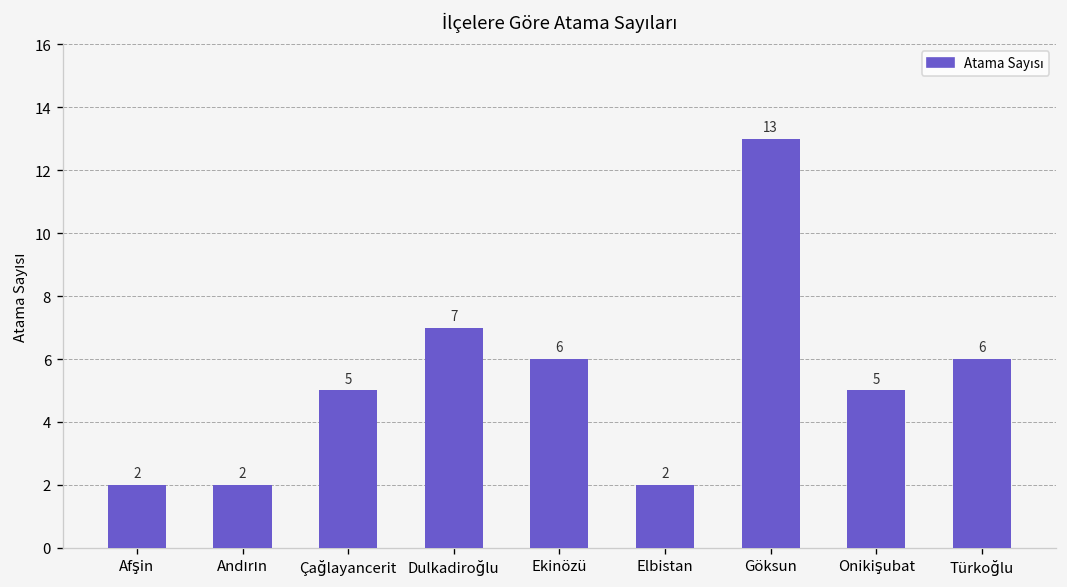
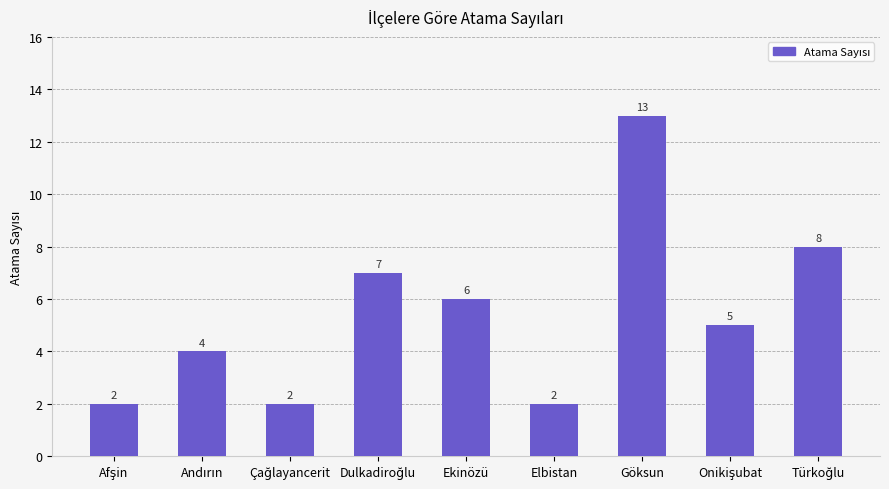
  {
    "Afşin": 2,
-   "Andırın": 2,
-   "Çağlayancerit": 5,
+   "Andırın": 4,
+   "Çağlayancerit": 2,
    "Dulkadiroğlu": 7,
    "Ekinözü": 6,
    "Elbistan": 2,
    "Göksun": 13,
    "Onikişubat": 5,
-   "Türkoğlu": 6
+   "Türkoğlu": 8
  }
